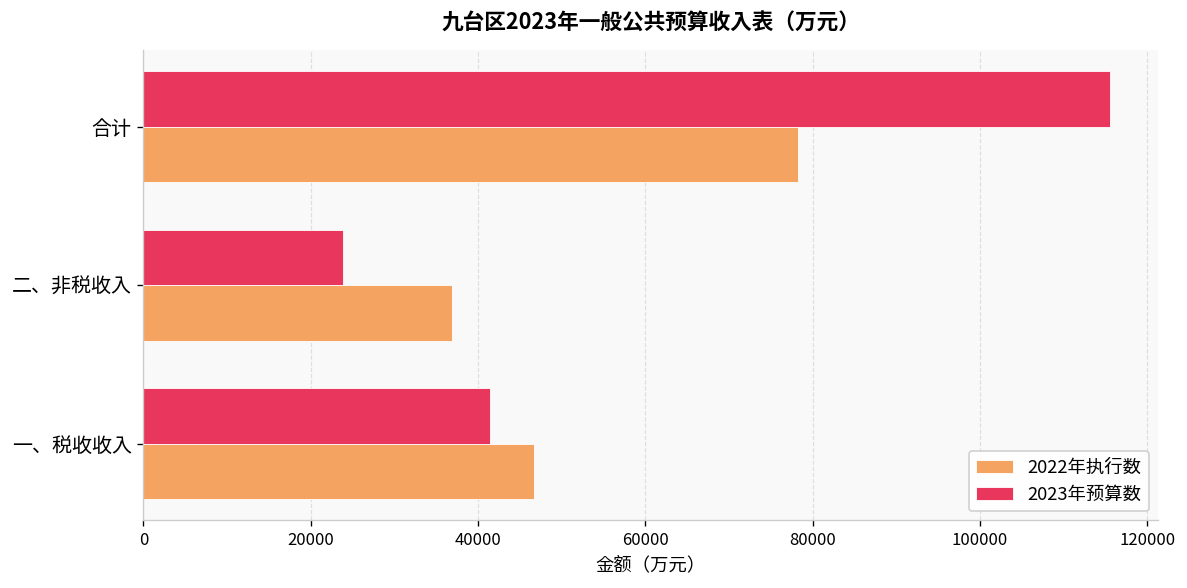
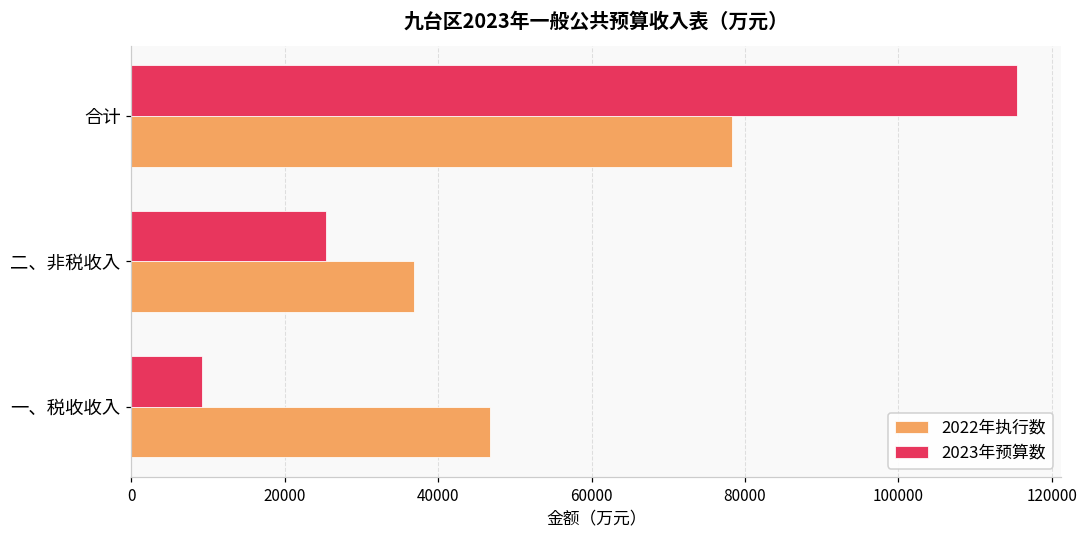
  {
    "2022年执行数": {
      "合计": 78000,
      "二、非税收入": 37000,
      "一、税收收入": 47000
    },
    "2023年预算数": {
      "合计": 116000,
-     "二、非税收入": 24000,
-     "一、税收收入": 41000
+     "二、非税收入": 25000,
+     "一、税收收入": 9000
    }
  }
